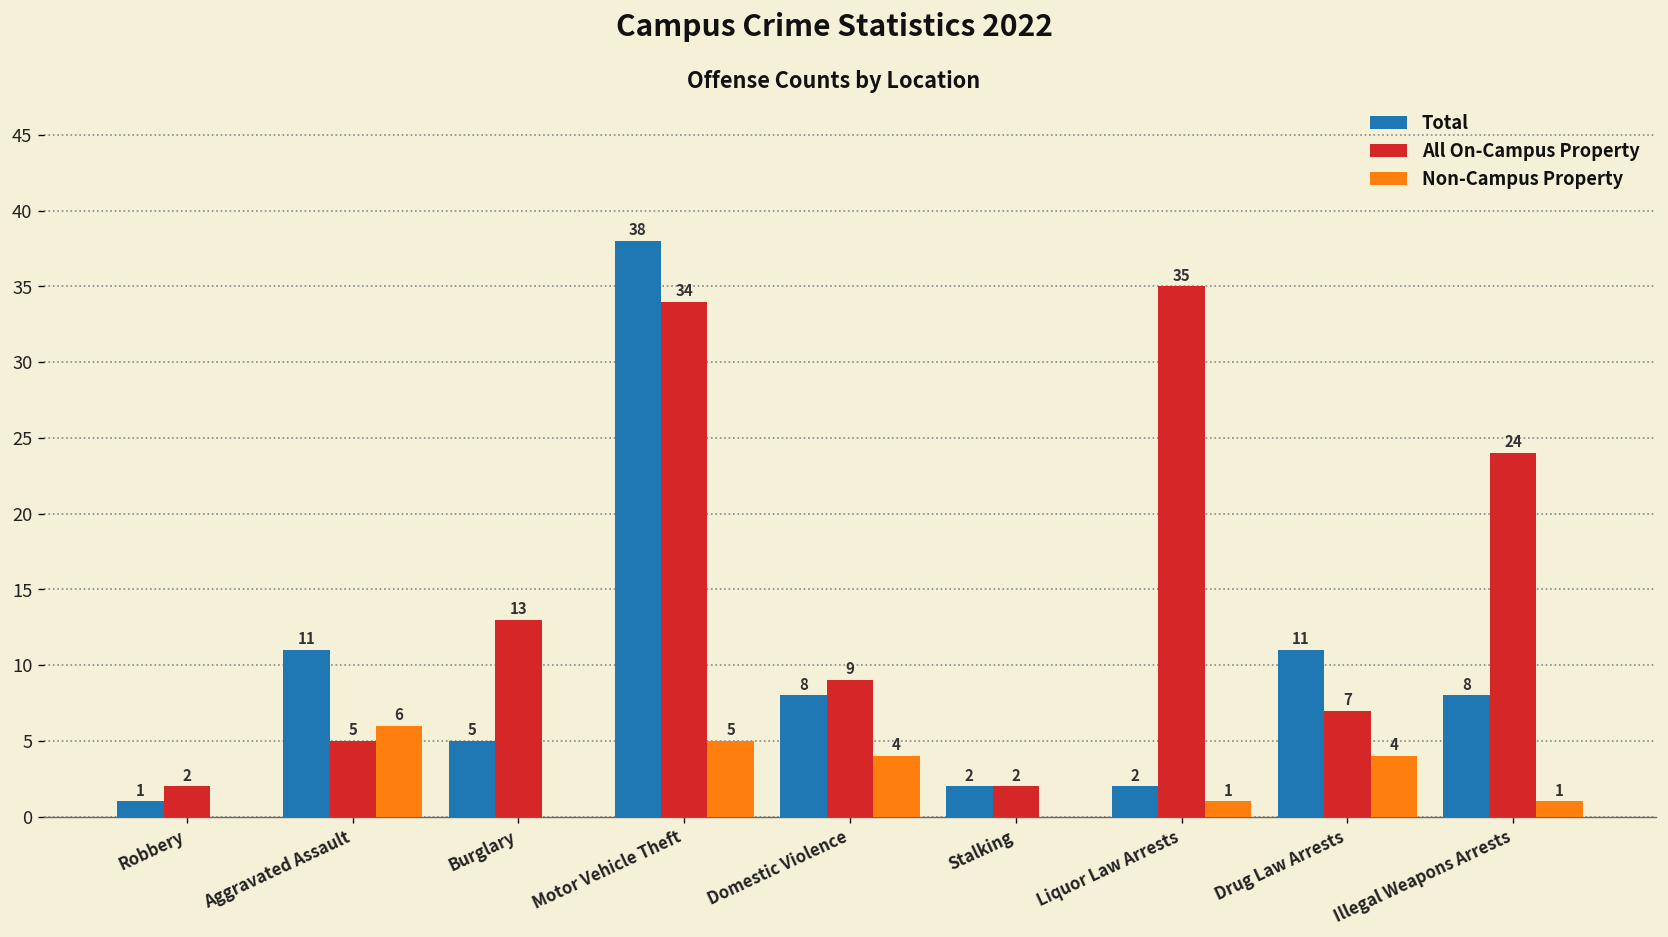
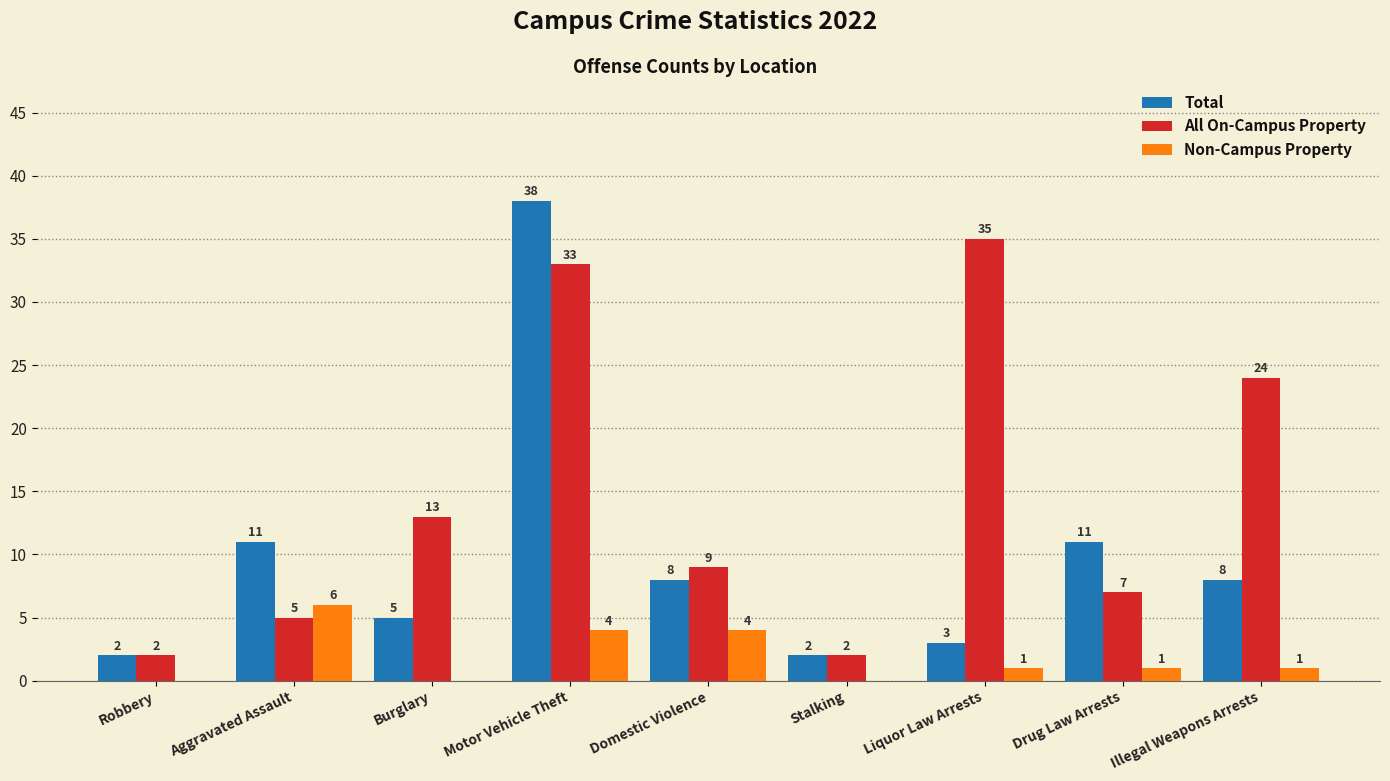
  {
    "Total": {
-     "Robbery": 1,
+     "Robbery": 2,
      "Aggravated Assault": 11,
      "Burglary": 5,
      "Motor Vehicle Theft": 38,
      "Domestic Violence": 8,
      "Stalking": 2,
-     "Liquor Law Arrests": 2,
+     "Liquor Law Arrests": 3,
      "Drug Law Arrests": 11,
      "Illegal Weapons Arrests": 8
    },
    "All On-Campus Property": {
      "Robbery": 2,
      "Aggravated Assault": 5,
      "Burglary": 13,
-     "Motor Vehicle Theft": 34,
+     "Motor Vehicle Theft": 33,
      "Domestic Violence": 9,
      "Stalking": 2,
      "Liquor Law Arrests": 35,
      "Drug Law Arrests": 7,
      "Illegal Weapons Arrests": 24
    },
    "Non-Campus Property": {
      "Aggravated Assault": 6,
-     "Motor Vehicle Theft": 5,
+     "Motor Vehicle Theft": 4,
      "Domestic Violence": 4,
      "Liquor Law Arrests": 1,
-     "Drug Law Arrests": 4,
+     "Drug Law Arrests": 1,
      "Illegal Weapons Arrests": 1
    }
  }
